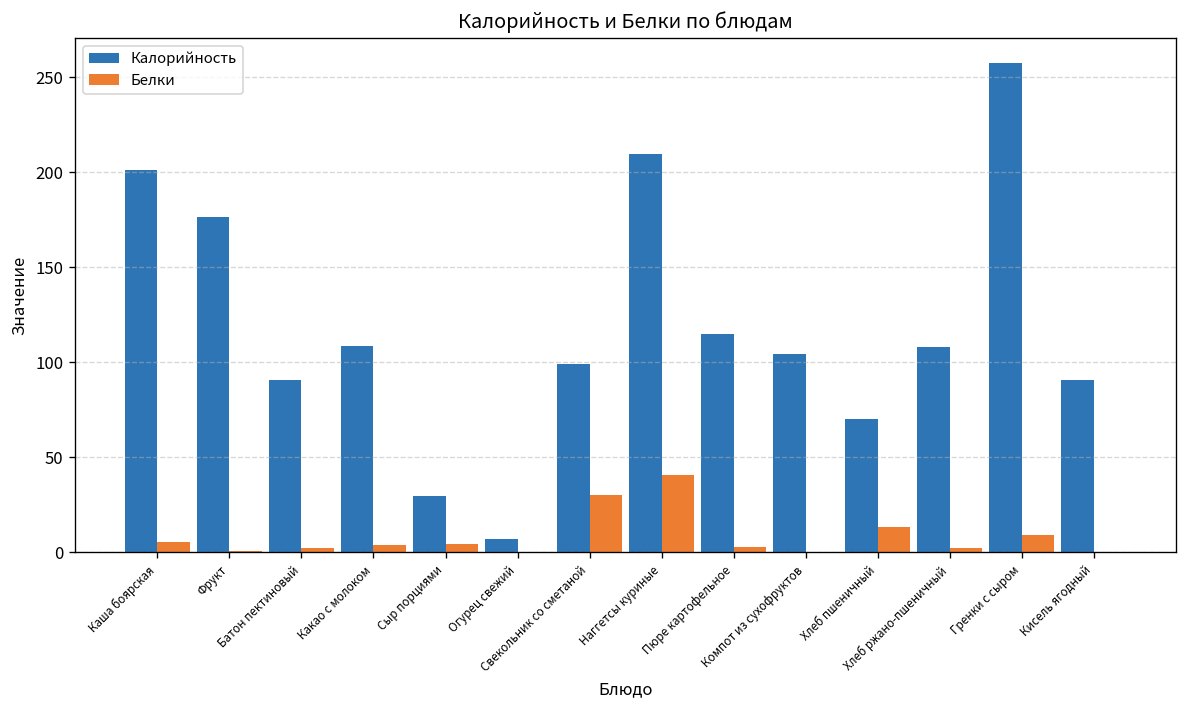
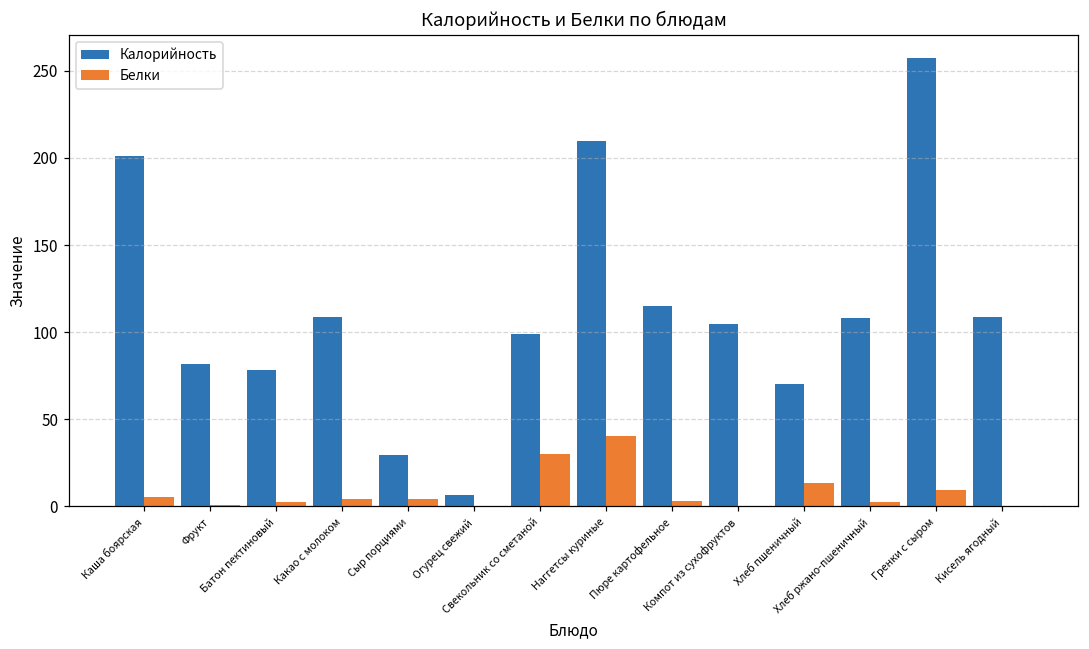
  {
    "Калорийность": {
      "Каша боярская": 201,
-     "Фрукт": 177,
-     "Батон пектиновый": 91,
+     "Фрукт": 82,
+     "Батон пектиновый": 79,
      "Какао с молоком": 109,
      "Сыр порциями": 30,
      "Огурец свежий": 7,
      "Свекольник со сметаной": 99,
      "Наггетсы куриные": 210,
      "Пюре картофельное": 115,
      "Компот из сухофруктов": 104,
      "Хлеб пшеничный": 70,
      "Хлеб ржано-пшеничный": 108,
      "Гренки с сыром": 258,
-     "Кисель ягодный": 91
+     "Кисель ягодный": 108
    },
    "Белки": {
      "Каша боярская": 6,
      "Батон пектиновый": 2,
      "Какао с молоком": 4,
      "Сыр порциями": 4,
      "Свекольник со сметаной": 30,
      "Наггетсы куриные": 41,
      "Пюре картофельное": 3,
      "Хлеб пшеничный": 13,
      "Хлеб ржано-пшеничный": 2,
      "Гренки с сыром": 9
    }
  }
